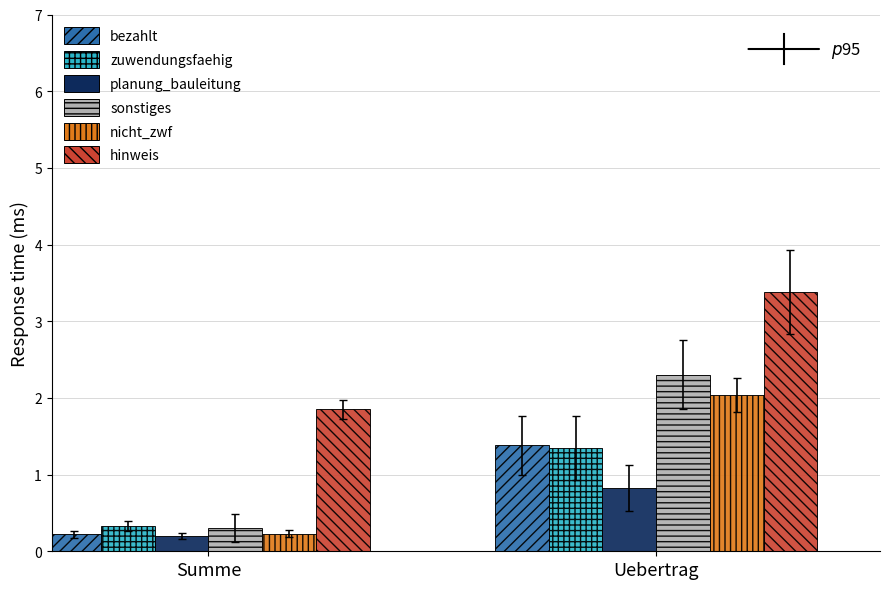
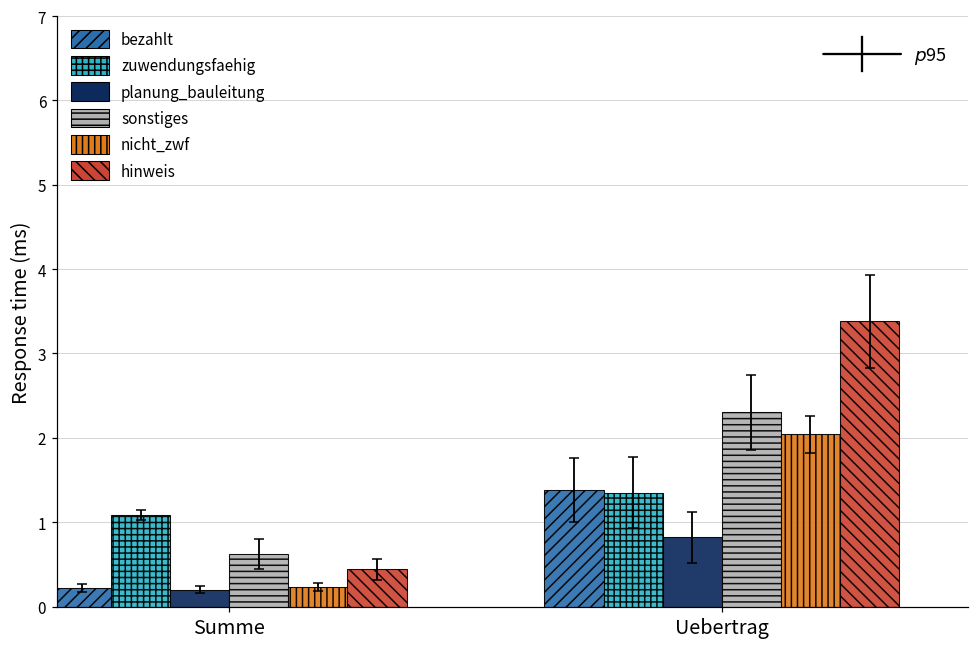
  {
    "zuwendungsfaehig": {
-     "Summe": 0.3,
+     "Summe": 1.1,
      "Uebertrag": 1.4
    },
    "planung_bauleitung": {
      "Summe": 0.2,
      "Uebertrag": 0.8
    },
    "sonstiges": {
-     "Summe": 0.3,
+     "Summe": 0.6,
      "Uebertrag": 2.3
    },
    "nicht_zwf": {
      "Summe": 0.2,
      "Uebertrag": 2.0
    },
    "hinweis": {
-     "Summe": 1.9,
+     "Summe": 0.4,
      "Uebertrag": 3.4
    }
  }
